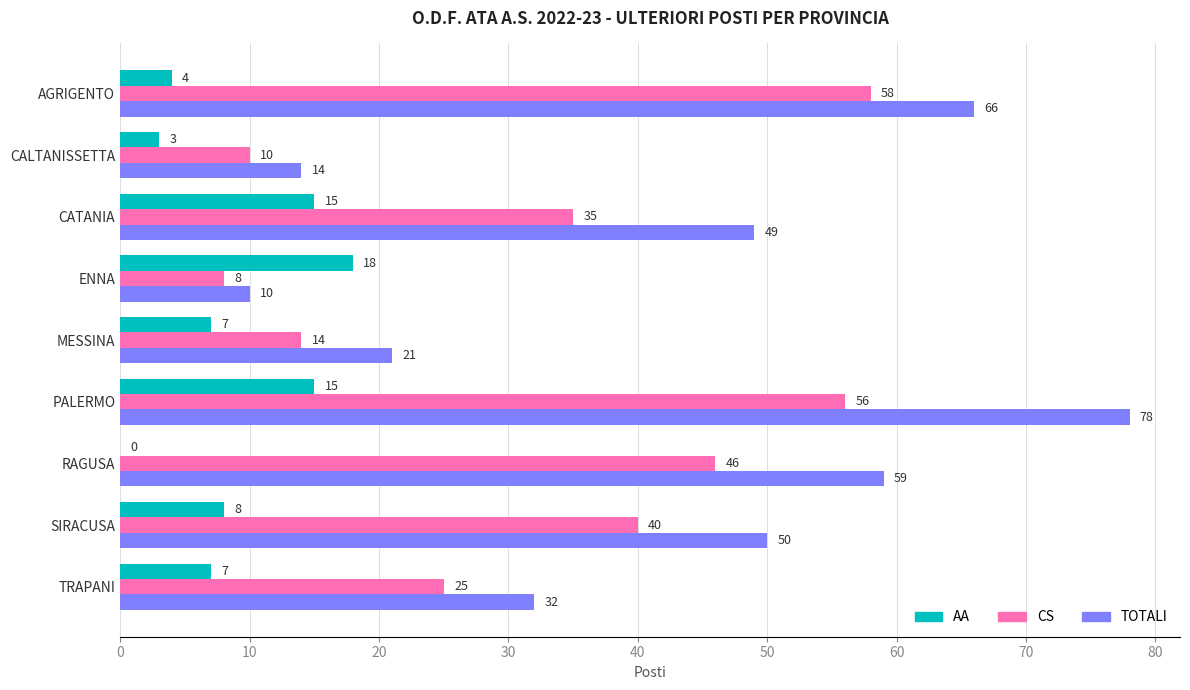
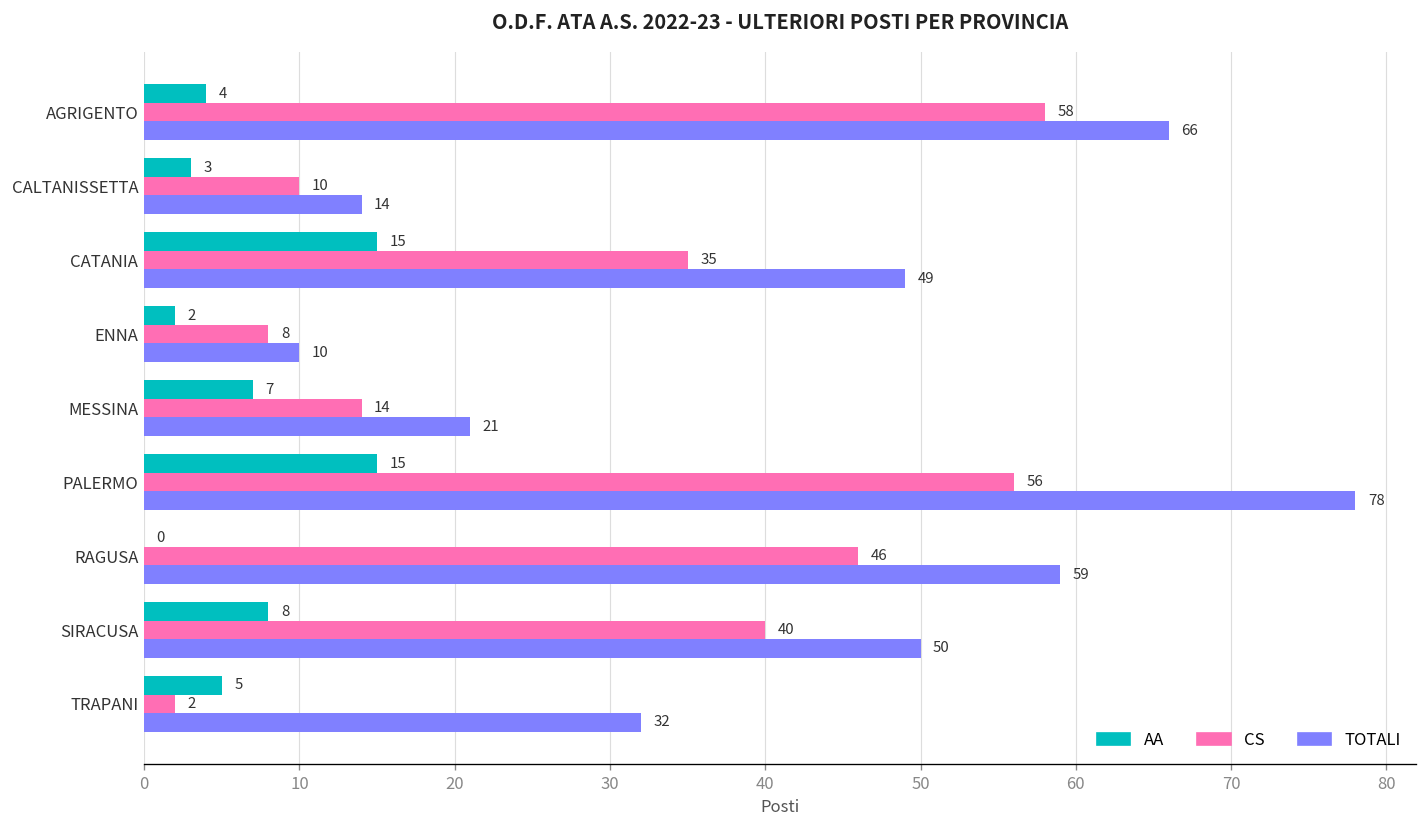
  {
    "TOTALI": {
      "AGRIGENTO": 66,
      "CALTANISSETTA": 14,
      "CATANIA": 49,
      "ENNA": 10,
      "MESSINA": 21,
      "PALERMO": 78,
      "RAGUSA": 59,
      "SIRACUSA": 50,
      "TRAPANI": 32
    },
    "CS": {
      "AGRIGENTO": 58,
      "CALTANISSETTA": 10,
      "CATANIA": 35,
      "ENNA": 8,
      "MESSINA": 14,
      "PALERMO": 56,
      "RAGUSA": 46,
      "SIRACUSA": 40,
-     "TRAPANI": 25
+     "TRAPANI": 2
    },
    "AA": {
      "AGRIGENTO": 4,
      "CALTANISSETTA": 3,
      "CATANIA": 15,
-     "ENNA": 18,
+     "ENNA": 2,
      "MESSINA": 7,
      "PALERMO": 15,
      "RAGUSA": 0,
      "SIRACUSA": 8,
-     "TRAPANI": 7
+     "TRAPANI": 5
    }
  }
